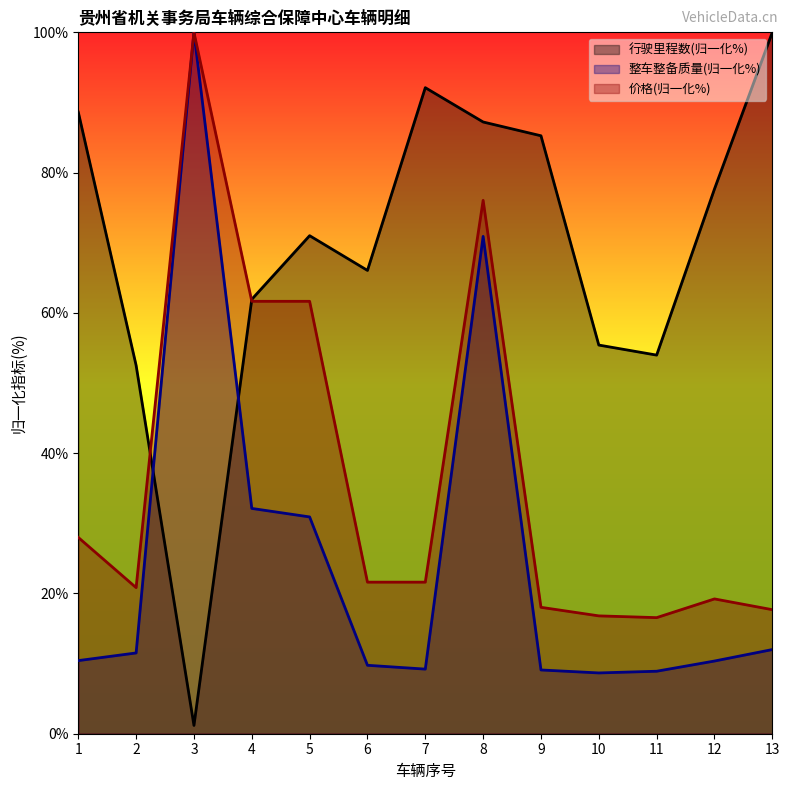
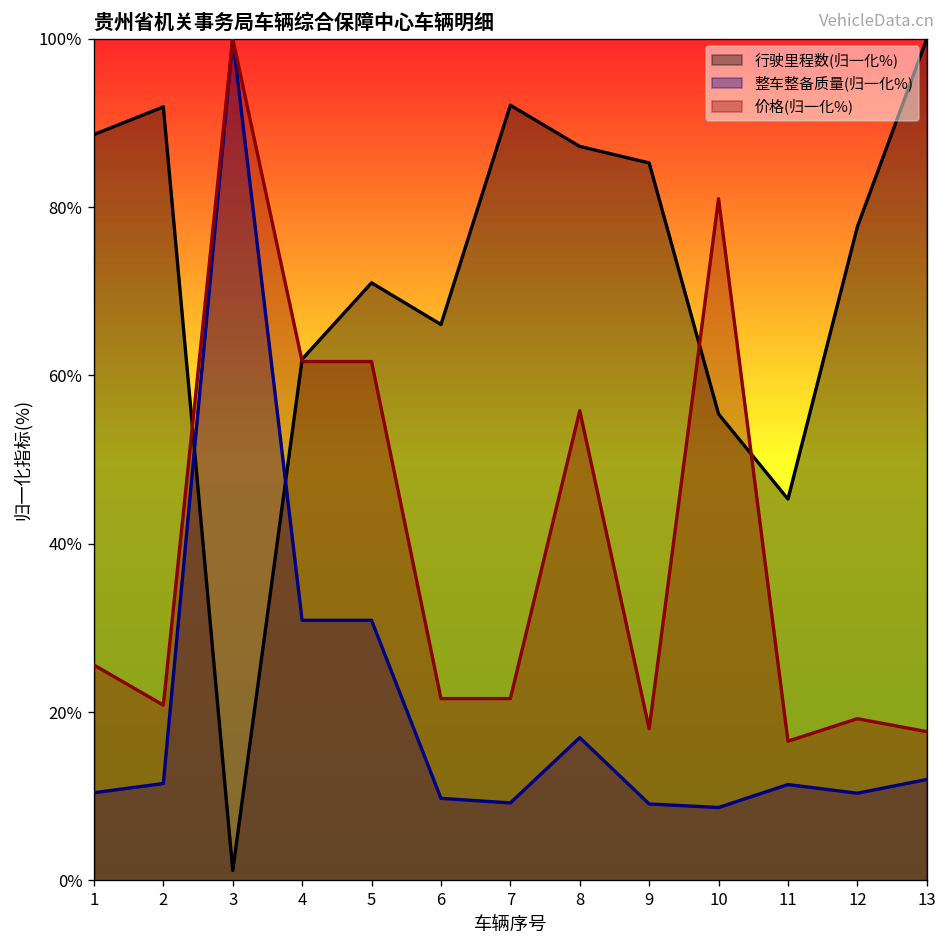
  {
    "行驶里程数(归一化%)": {
      "1": "89%",
-     "2": "53%",
+     "2": "92%",
      "3": "1%",
      "5": "71%",
      "6": "66%",
      "7": "92%",
      "8": "87%",
      "9": "85%",
      "10": "55%",
-     "11": "54%",
+     "11": "45%",
      "12": "78%",
      "13": "100%"
    },
    "整车整备质量(归一化%)": {
      "1": "10%",
      "2": "12%",
-     "4": "32%",
+     "4": "31%",
      "5": "31%",
      "6": "10%",
      "7": "9%",
-     "8": "71%",
+     "8": "17%",
      "9": "9%",
      "10": "9%",
-     "11": "9%",
+     "11": "11%",
      "12": "10%",
      "13": "12%"
    },
    "价格(归一化%)": {
-     "1": "28%",
+     "1": "26%",
      "2": "21%",
      "5": "62%",
      "6": "22%",
      "7": "22%",
-     "8": "76%",
+     "8": "56%",
      "9": "18%",
-     "10": "17%",
+     "10": "81%",
      "11": "17%",
      "12": "19%",
      "13": "18%"
    }
  }
